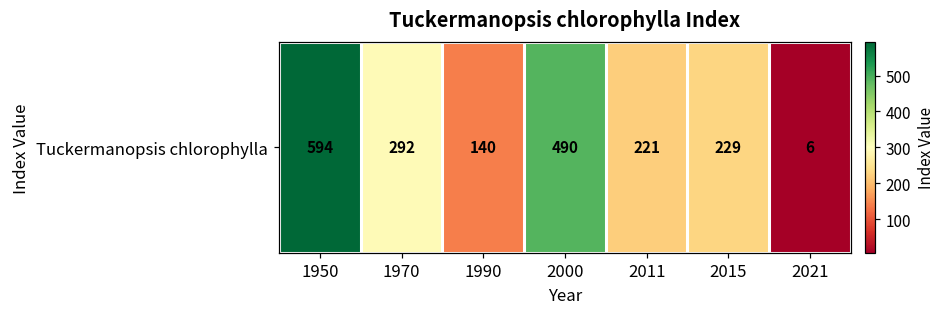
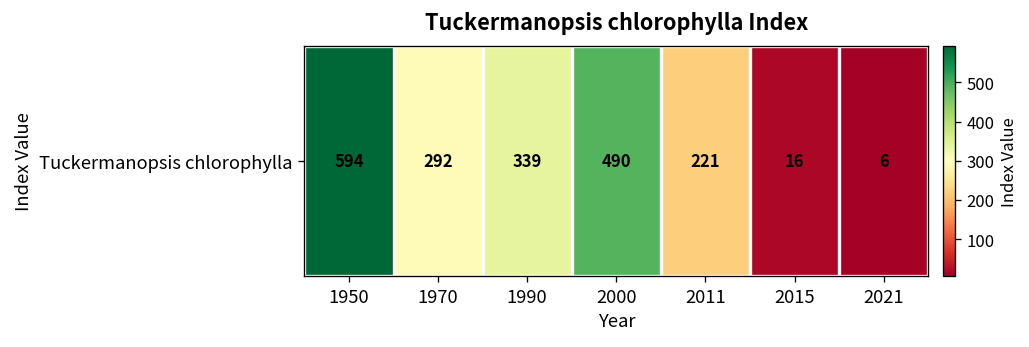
  {
    "Tuckermanopsis chlorophylla": {
      "1950": 594,
      "1970": 292,
-     "1990": 140,
+     "1990": 339,
      "2000": 490,
      "2011": 221,
-     "2015": 229,
+     "2015": 16,
      "2021": 6
    }
  }
